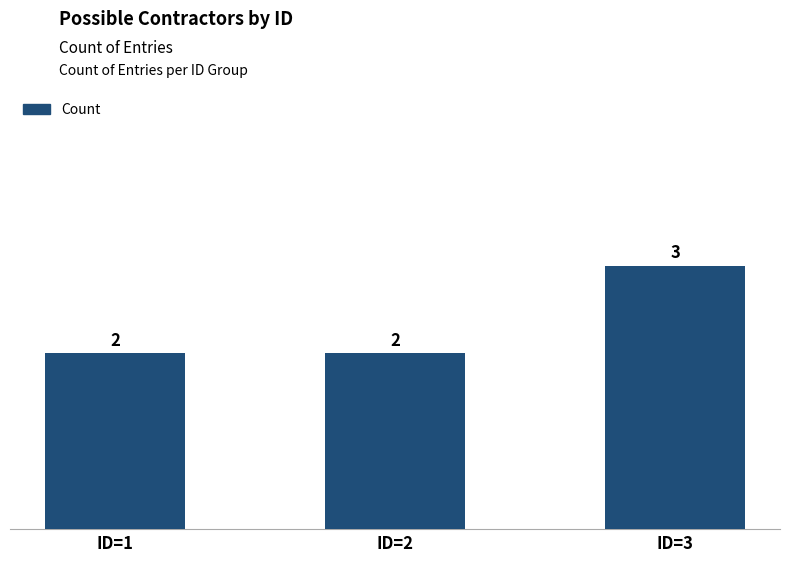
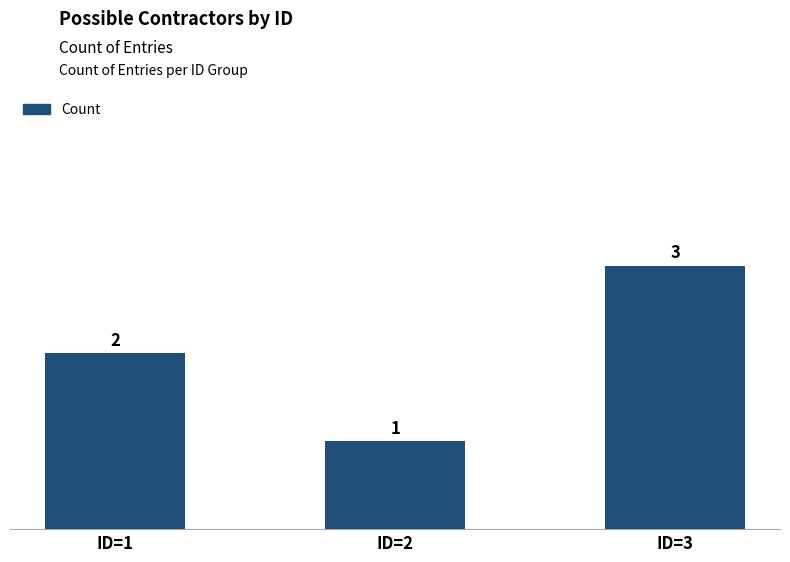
  {
    "ID=1": 2,
-   "ID=2": 2,
+   "ID=2": 1,
    "ID=3": 3
  }
